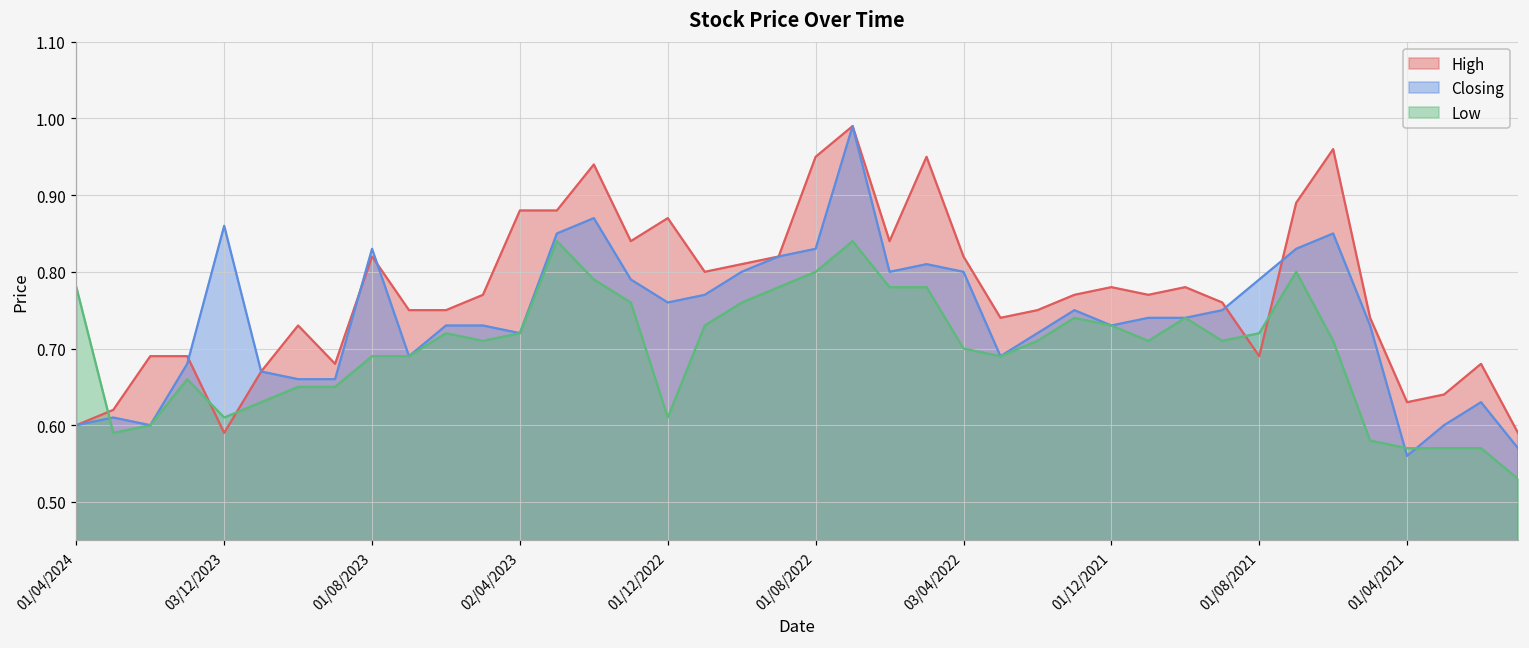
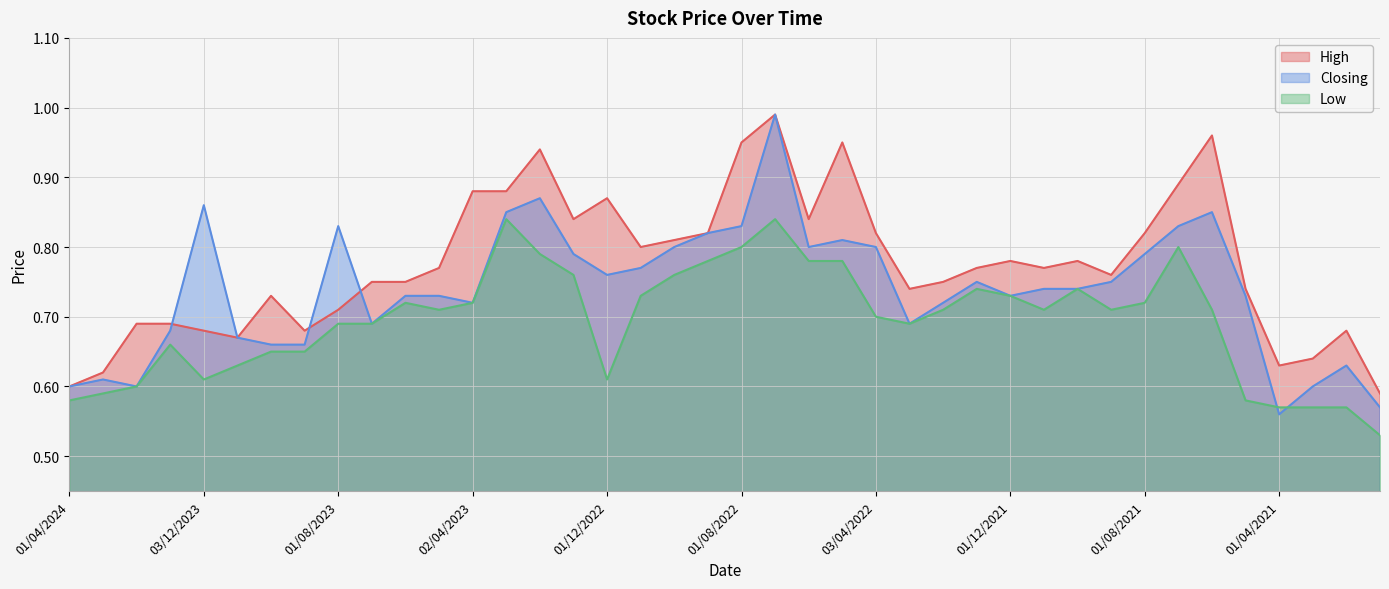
  {
    "High": {
-     "03/12/2023": 0.59,
-     "01/08/2023": 0.82,
+     "03/12/2023": 0.68,
+     "01/08/2023": 0.71,
      "02/04/2023": 0.88,
      "01/12/2022": 0.87,
      "01/08/2022": 0.95,
      "03/04/2022": 0.82,
      "01/12/2021": 0.78,
-     "01/08/2021": 0.69,
+     "01/08/2021": 0.82,
      "01/04/2021": 0.63
    },
    "Closing": {
      "03/12/2023": 0.86,
      "01/08/2023": 0.83,
      "01/12/2022": 0.76,
      "01/08/2022": 0.83,
      "03/04/2022": 0.80,
      "01/08/2021": 0.79,
      "01/04/2021": 0.56
    },
    "Low": {
-     "01/04/2024": 0.78,
+     "01/04/2024": 0.58,
      "03/12/2023": 0.61,
      "01/08/2023": 0.69,
      "01/12/2022": 0.61,
      "01/08/2022": 0.80,
      "03/04/2022": 0.70,
      "01/08/2021": 0.72,
      "01/04/2021": 0.57
    }
  }
